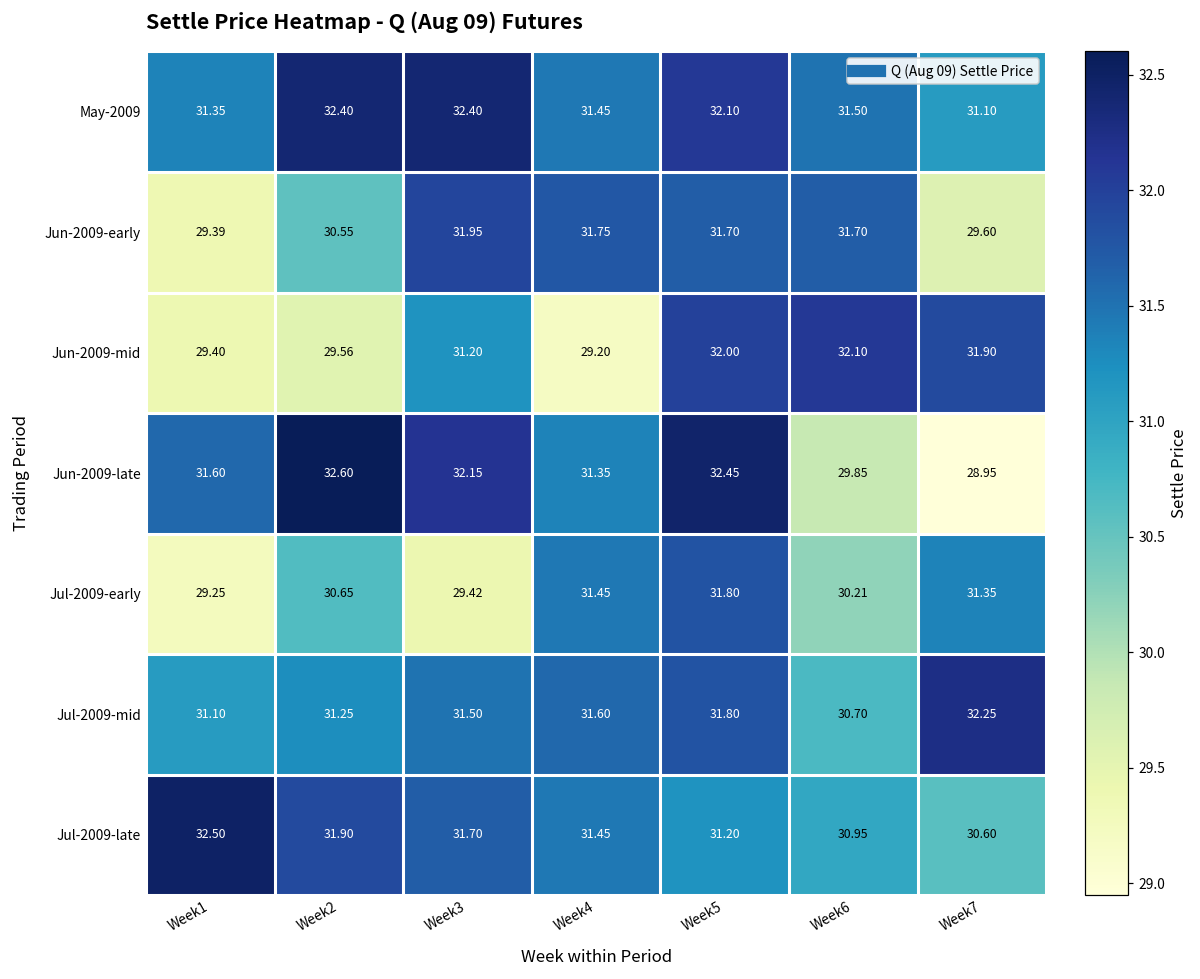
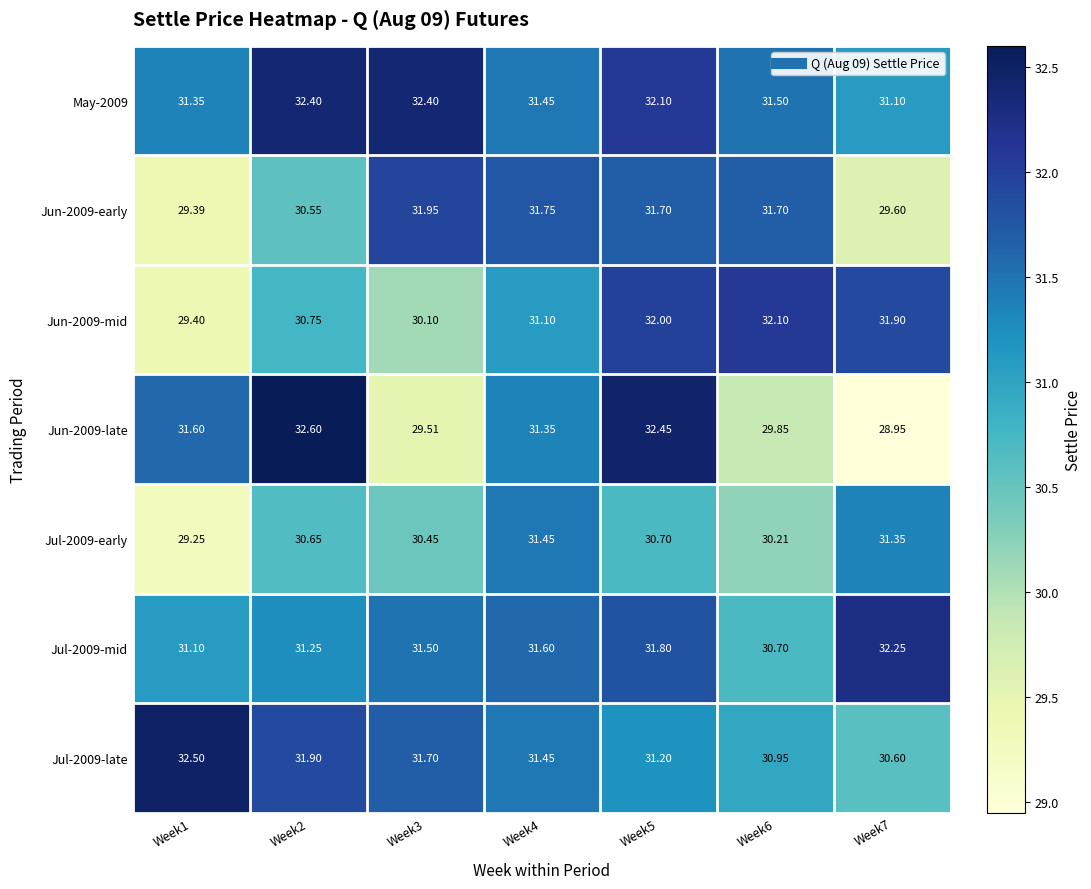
  {
    "May-2009": {
      "Week1": 31.35,
      "Week2": 32.40,
      "Week3": 32.40,
      "Week4": 31.45,
      "Week5": 32.10,
      "Week6": 31.50,
      "Week7": 31.10
    },
    "Jun-2009-early": {
      "Week1": 29.39,
      "Week2": 30.55,
      "Week3": 31.95,
      "Week4": 31.75,
      "Week5": 31.70,
      "Week6": 31.70,
      "Week7": 29.60
    },
    "Jun-2009-mid": {
      "Week1": 29.40,
-     "Week2": 29.56,
-     "Week3": 31.20,
-     "Week4": 29.20,
+     "Week2": 30.75,
+     "Week3": 30.10,
+     "Week4": 31.10,
      "Week5": 32.00,
      "Week6": 32.10,
      "Week7": 31.90
    },
    "Jun-2009-late": {
      "Week1": 31.60,
      "Week2": 32.60,
-     "Week3": 32.15,
+     "Week3": 29.51,
      "Week4": 31.35,
      "Week5": 32.45,
      "Week6": 29.85,
      "Week7": 28.95
    },
    "Jul-2009-early": {
      "Week1": 29.25,
      "Week2": 30.65,
-     "Week3": 29.42,
+     "Week3": 30.45,
      "Week4": 31.45,
-     "Week5": 31.80,
+     "Week5": 30.70,
      "Week6": 30.21,
      "Week7": 31.35
    },
    "Jul-2009-mid": {
      "Week1": 31.10,
      "Week2": 31.25,
      "Week3": 31.50,
      "Week4": 31.60,
      "Week5": 31.80,
      "Week6": 30.70,
      "Week7": 32.25
    },
    "Jul-2009-late": {
      "Week1": 32.50,
      "Week2": 31.90,
      "Week3": 31.70,
      "Week4": 31.45,
      "Week5": 31.20,
      "Week6": 30.95,
      "Week7": 30.60
    }
  }
